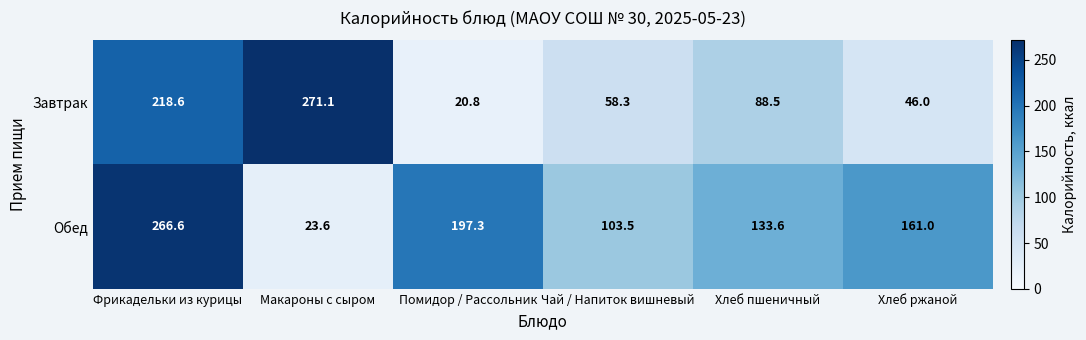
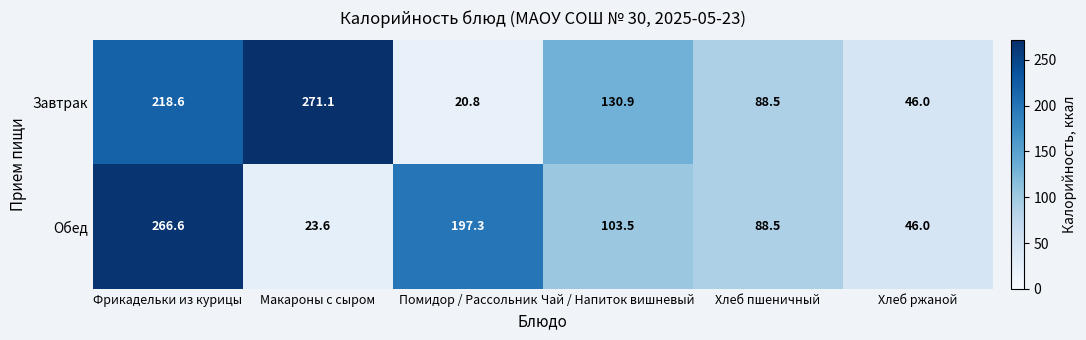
  {
    "Завтрак": {
      "Фрикадельки из курицы": 218.6,
      "Макароны с сыром": 271.1,
      "Помидор / Рассольник": 20.8,
-     "Чай / Напиток вишневый": 58.3,
+     "Чай / Напиток вишневый": 130.9,
      "Хлеб пшеничный": 88.5,
      "Хлеб ржаной": 46.0
    },
    "Обед": {
      "Фрикадельки из курицы": 266.6,
      "Макароны с сыром": 23.6,
      "Помидор / Рассольник": 197.3,
      "Чай / Напиток вишневый": 103.5,
-     "Хлеб пшеничный": 133.6,
-     "Хлеб ржаной": 161.0
+     "Хлеб пшеничный": 88.5,
+     "Хлеб ржаной": 46.0
    }
  }
